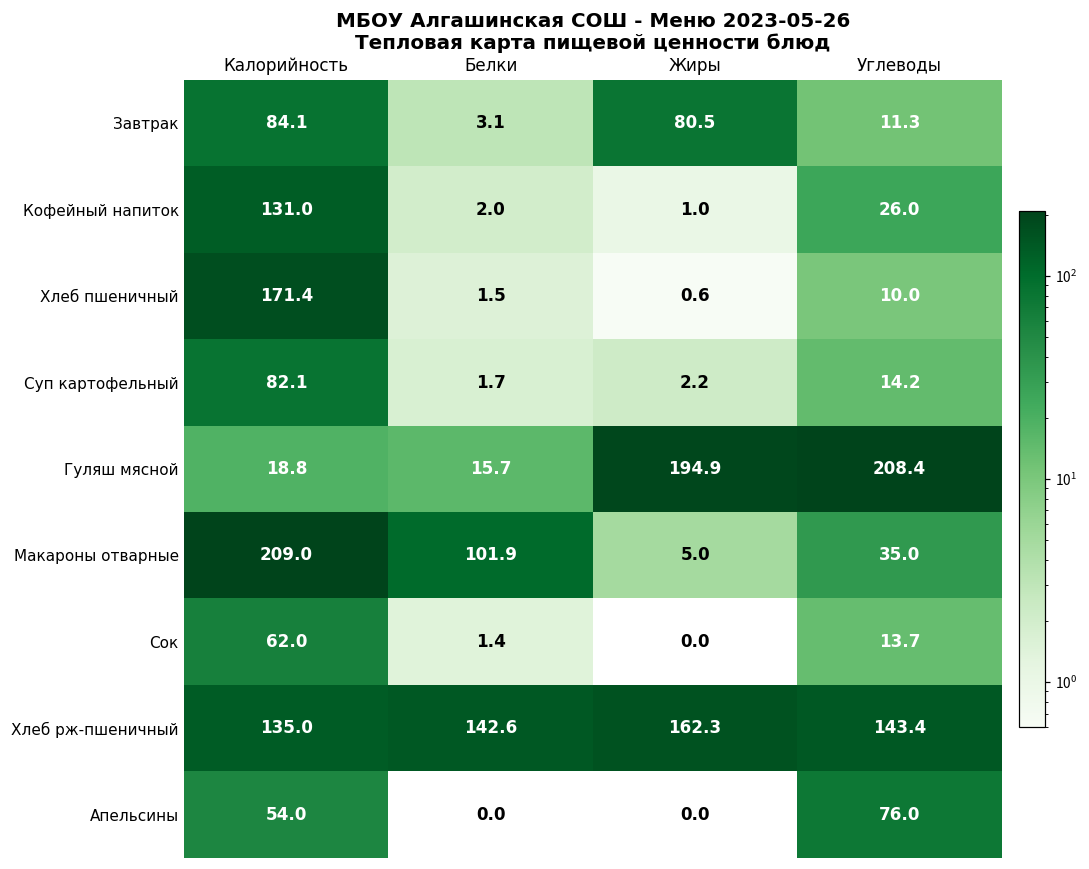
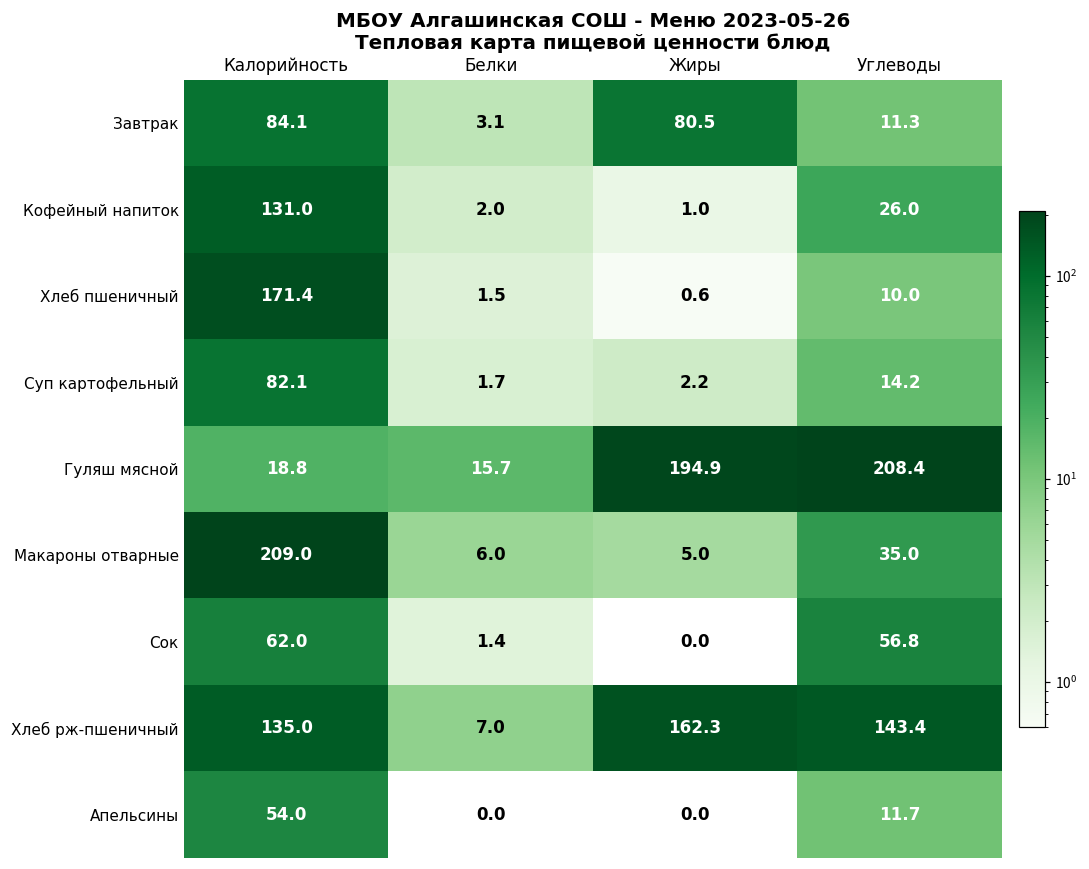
  {
    "Завтрак": {
      "Калорийность": 84.1,
      "Белки": 3.1,
      "Жиры": 80.5,
      "Углеводы": 11.3
    },
    "Кофейный напиток": {
      "Калорийность": 131.0,
      "Белки": 2.0,
      "Жиры": 1.0,
      "Углеводы": 26.0
    },
    "Хлеб пшеничный": {
      "Калорийность": 171.4,
      "Белки": 1.5,
      "Жиры": 0.6,
      "Углеводы": 10.0
    },
    "Суп картофельный": {
      "Калорийность": 82.1,
      "Белки": 1.7,
      "Жиры": 2.2,
      "Углеводы": 14.2
    },
    "Гуляш мясной": {
      "Калорийность": 18.8,
      "Белки": 15.7,
      "Жиры": 194.9,
      "Углеводы": 208.4
    },
    "Макароны отварные": {
      "Калорийность": 209.0,
-     "Белки": 101.9,
+     "Белки": 6.0,
      "Жиры": 5.0,
      "Углеводы": 35.0
    },
    "Сок": {
      "Калорийность": 62.0,
      "Белки": 1.4,
      "Жиры": 0.0,
-     "Углеводы": 13.7
+     "Углеводы": 56.8
    },
    "Хлеб рж-пшеничный": {
      "Калорийность": 135.0,
-     "Белки": 142.6,
+     "Белки": 7.0,
      "Жиры": 162.3,
      "Углеводы": 143.4
    },
    "Апельсины": {
      "Калорийность": 54.0,
      "Белки": 0.0,
      "Жиры": 0.0,
-     "Углеводы": 76.0
+     "Углеводы": 11.7
    }
  }
